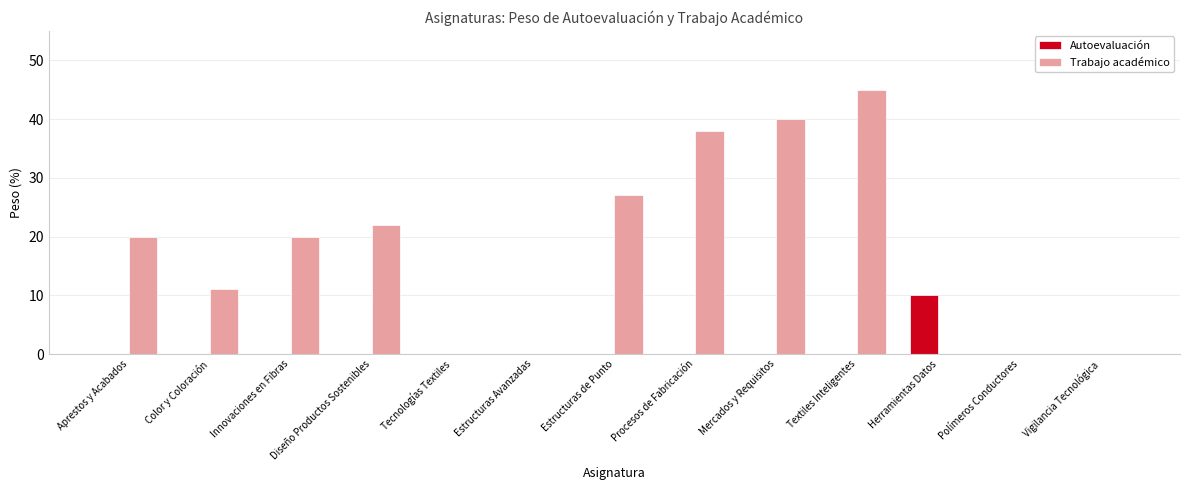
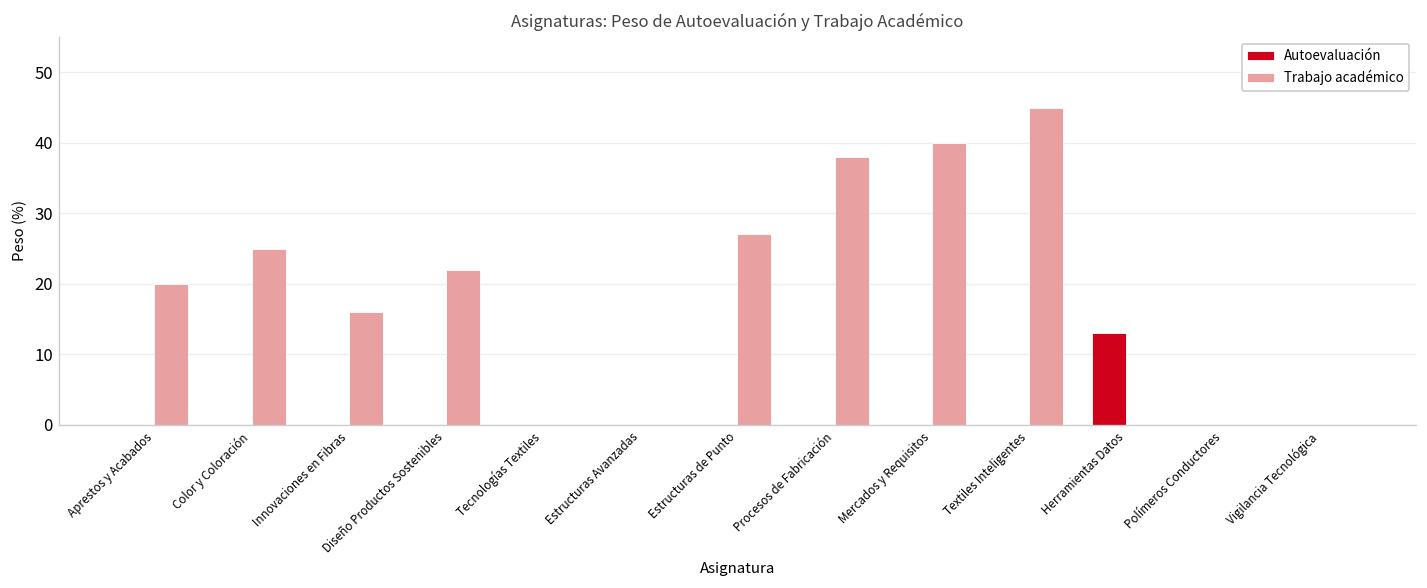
  {
    "Autoevaluación": {
      "Aprestos y Acabados": 0,
      "Color y Coloración": 0,
      "Innovaciones en Fibras": 0,
      "Diseño Productos Sostenibles": 0,
      "Tecnologías Textiles": 0,
      "Estructuras Avanzadas": 0,
      "Estructuras de Punto": 0,
      "Procesos de Fabricación": 0,
      "Mercados y Requisitos": 0,
      "Textiles Inteligentes": 0,
-     "Herramientas Datos": 10,
+     "Herramientas Datos": 13,
      "Polímeros Conductores": 0,
      "Vigilancia Tecnológica": 0
    },
    "Trabajo académico": {
      "Aprestos y Acabados": 20,
-     "Color y Coloración": 11,
-     "Innovaciones en Fibras": 20,
+     "Color y Coloración": 25,
+     "Innovaciones en Fibras": 16,
      "Diseño Productos Sostenibles": 22,
      "Tecnologías Textiles": 0,
      "Estructuras Avanzadas": 0,
      "Estructuras de Punto": 27,
      "Procesos de Fabricación": 38,
      "Mercados y Requisitos": 40,
      "Textiles Inteligentes": 45,
      "Herramientas Datos": 0,
      "Polímeros Conductores": 0,
      "Vigilancia Tecnológica": 0
    }
  }
